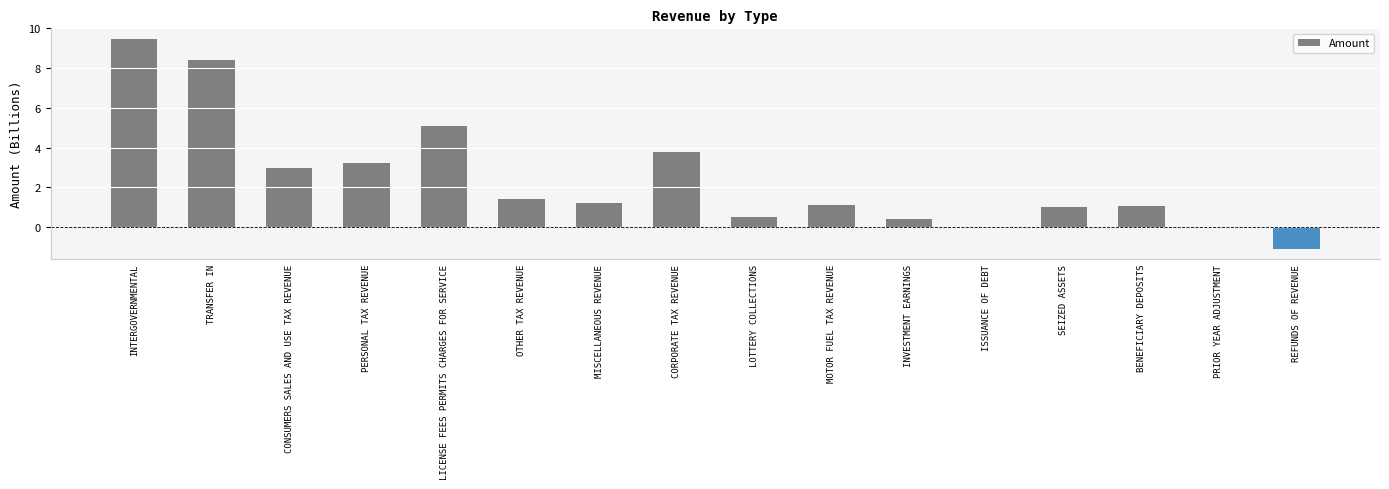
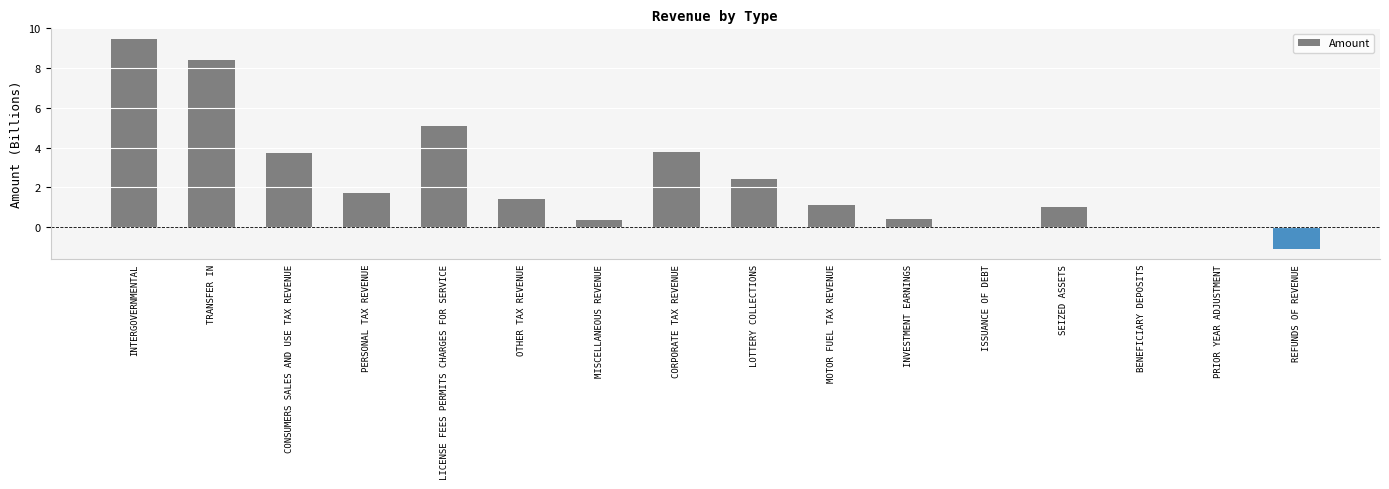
  {
    "INTERGOVERNMENTAL": 9.5,
    "TRANSFER IN": 8.4,
-   "CONSUMERS SALES AND USE TAX REVENUE": 3.0,
-   "PERSONAL TAX REVENUE": 3.2,
+   "CONSUMERS SALES AND USE TAX REVENUE": 3.7,
+   "PERSONAL TAX REVENUE": 1.7,
    "LICENSE FEES PERMITS CHARGES FOR SERVICE": 5.1,
    "OTHER TAX REVENUE": 1.4,
-   "MISCELLANEOUS REVENUE": 1.2,
+   "MISCELLANEOUS REVENUE": 0.3,
    "CORPORATE TAX REVENUE": 3.8,
-   "LOTTERY COLLECTIONS": 0.5,
+   "LOTTERY COLLECTIONS": 2.4,
    "MOTOR FUEL TAX REVENUE": 1.1,
    "INVESTMENT EARNINGS": 0.4,
    "SEIZED ASSETS": 1.0,
-   "BENEFICIARY DEPOSITS": 1.0,
+   "BENEFICIARY DEPOSITS": 0.0,
    "REFUNDS OF REVENUE": -1.1
  }
